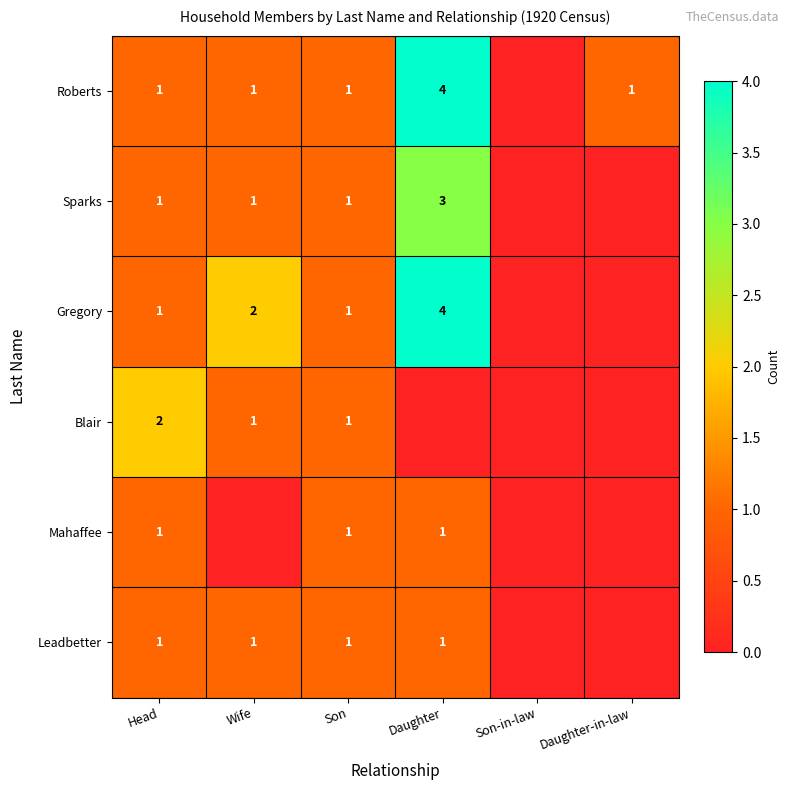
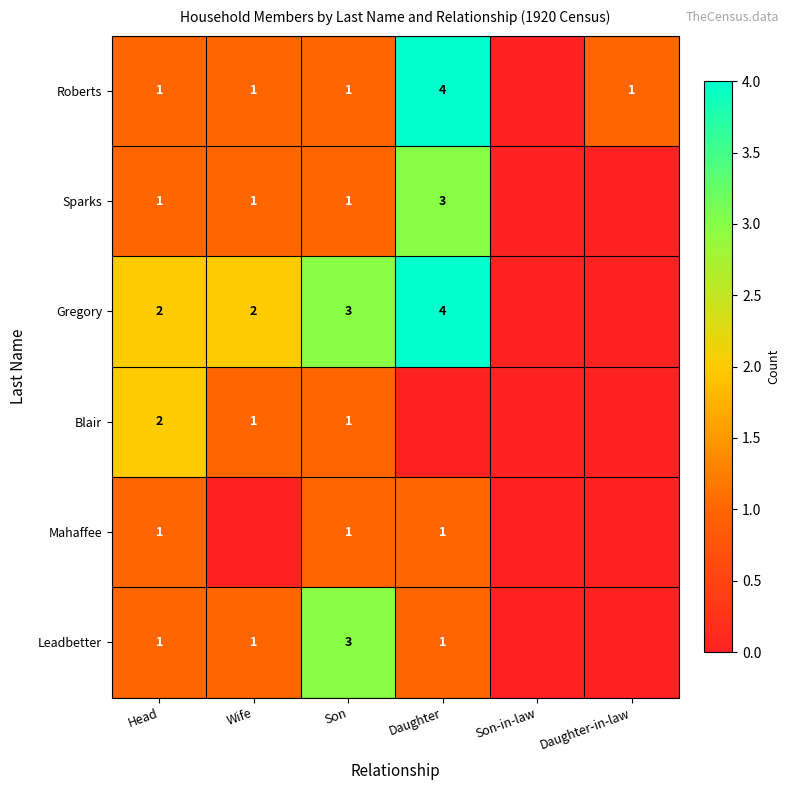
  {
    "Roberts": {
      "Head": 1,
      "Wife": 1,
      "Son": 1,
      "Daughter": 4,
      "Daughter-in-law": 1
    },
    "Sparks": {
      "Head": 1,
      "Wife": 1,
      "Son": 1,
      "Daughter": 3
    },
    "Gregory": {
-     "Head": 1,
+     "Head": 2,
      "Wife": 2,
-     "Son": 1,
+     "Son": 3,
      "Daughter": 4
    },
    "Blair": {
      "Head": 2,
      "Wife": 1,
      "Son": 1
    },
    "Mahaffee": {
      "Head": 1,
      "Son": 1,
      "Daughter": 1
    },
    "Leadbetter": {
      "Head": 1,
      "Wife": 1,
-     "Son": 1,
+     "Son": 3,
      "Daughter": 1
    }
  }
